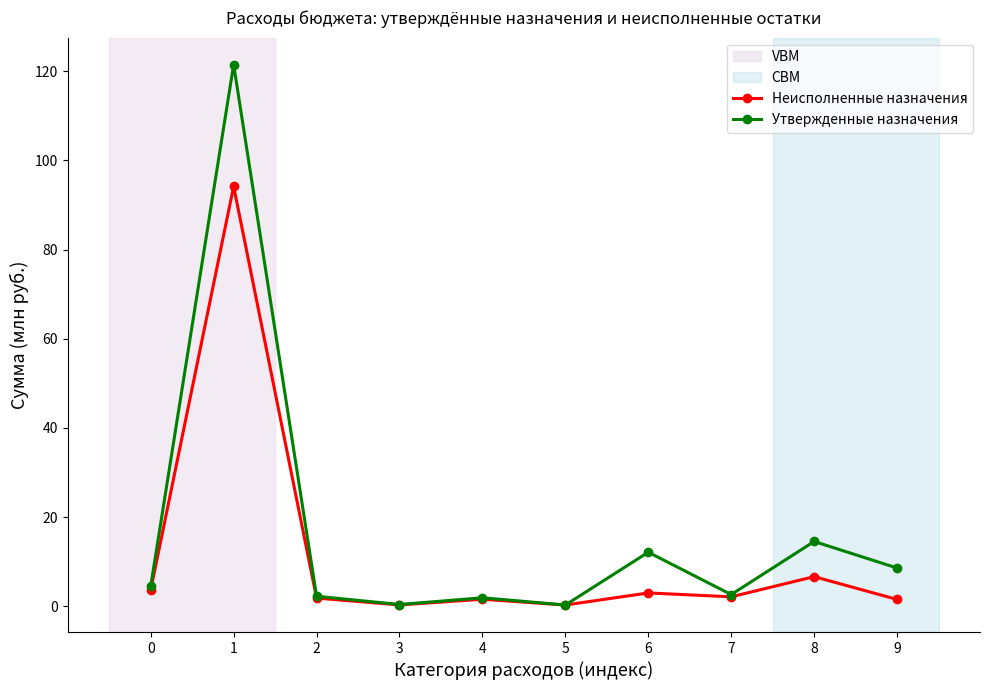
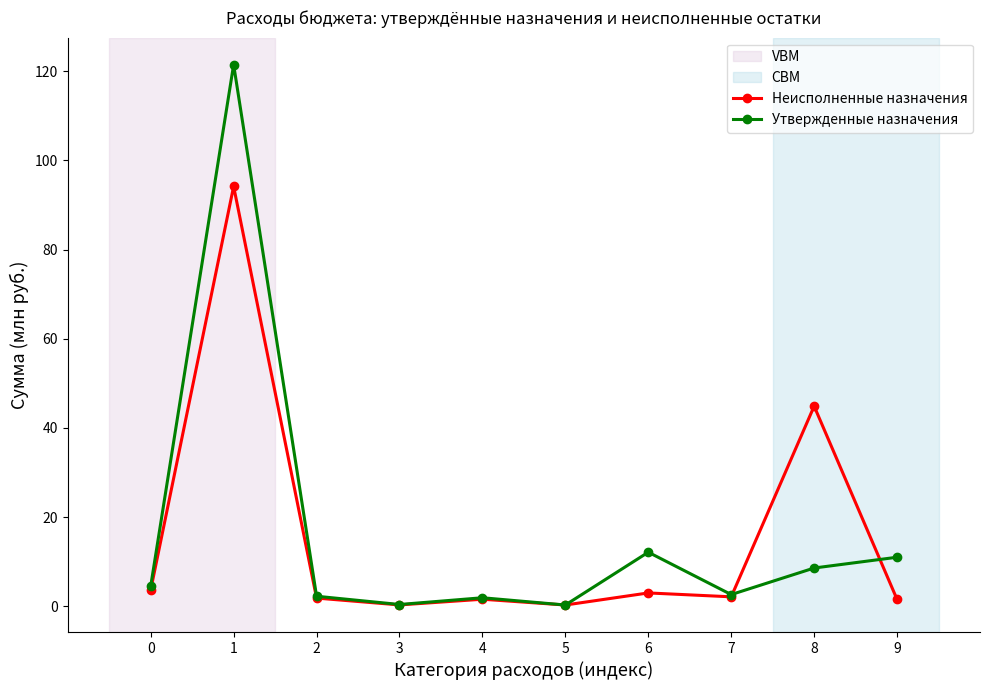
  {
    "Неисполненные назначения": {
      "0": 4,
      "1": 94,
      "6": 3,
-     "8": 7,
+     "8": 45,
      "9": 2
    },
    "Утвержденные назначения": {
      "0": 4,
      "1": 121,
      "6": 12,
-     "8": 15,
-     "9": 9
+     "8": 9,
+     "9": 11
    }
  }
